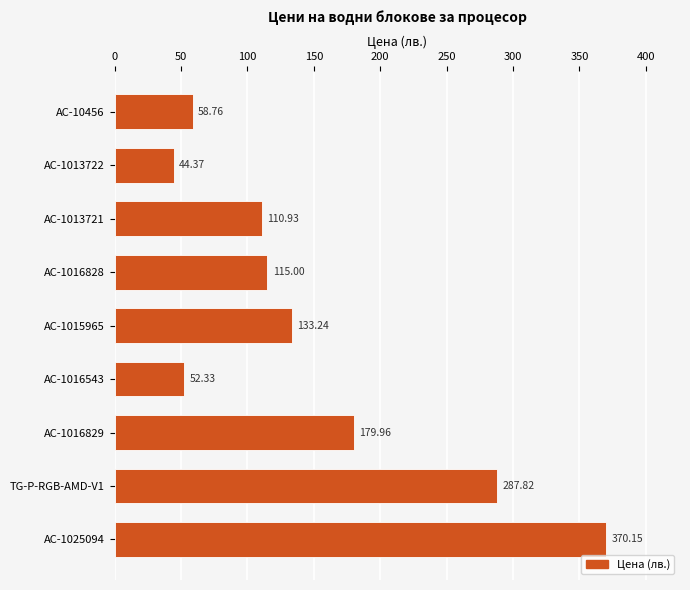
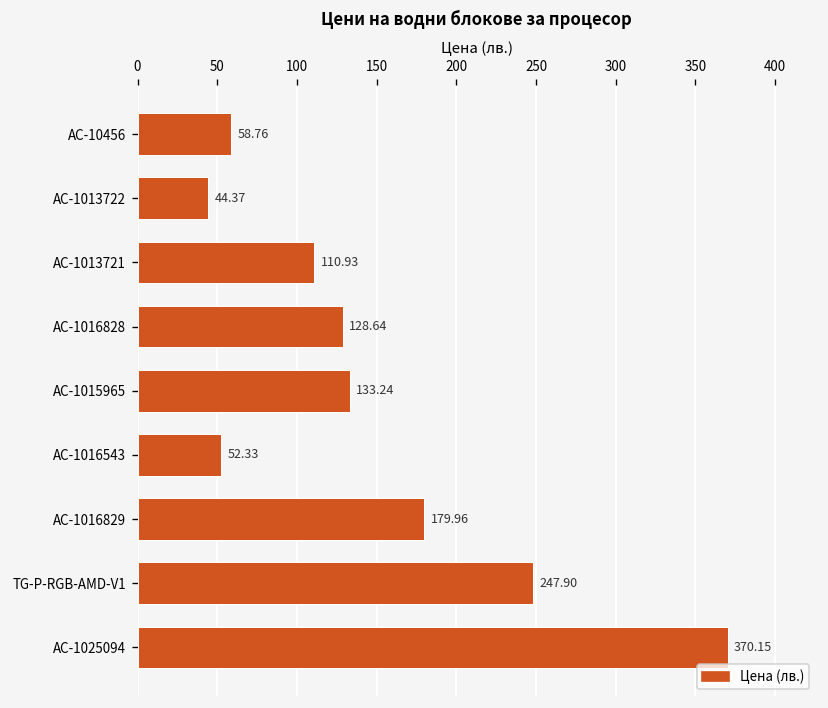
  {
    "AC-10456": 58.76,
    "AC-1013722": 44.37,
    "AC-1013721": 110.93,
-   "AC-1016828": 115.00,
+   "AC-1016828": 128.64,
    "AC-1015965": 133.24,
    "AC-1016543": 52.33,
    "AC-1016829": 179.96,
-   "TG-P-RGB-AMD-V1": 287.82,
+   "TG-P-RGB-AMD-V1": 247.90,
    "AC-1025094": 370.15
  }
